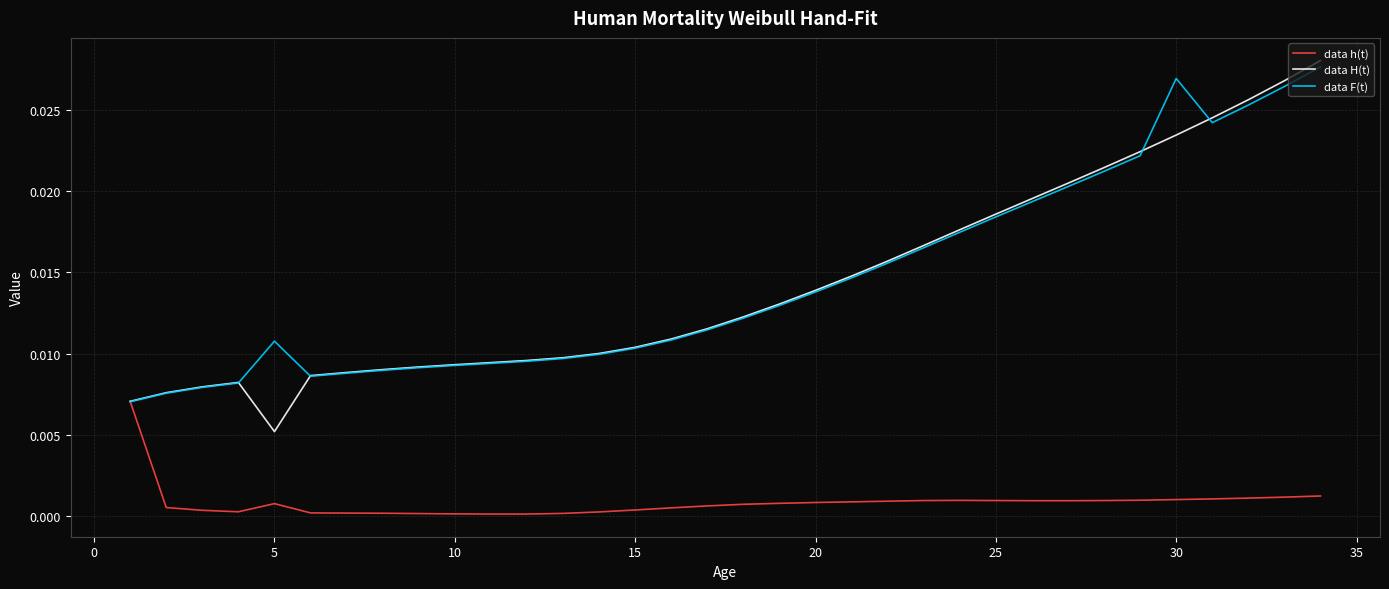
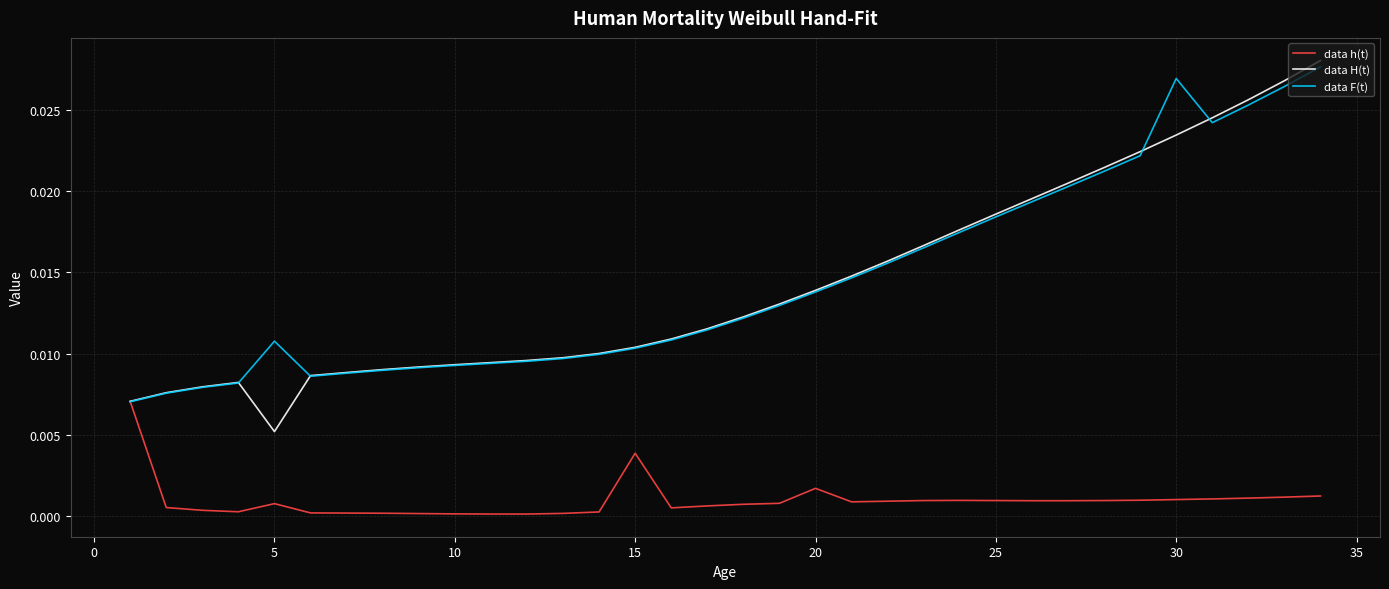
  {
    "data h(t)": {
      "5": 0.0008,
      "10": 0.0001,
-     "15": 0.0004,
-     "20": 0.0008,
+     "15": 0.0039,
+     "20": 0.0017,
      "25": 0.0010,
      "30": 0.0010
    },
    "data H(t)": {
      "5": 0.0052,
      "25": 0.0186,
      "30": 0.0234
    },
    "data F(t)": {
      "5": 0.0108,
      "25": 0.0184,
      "30": 0.0269
    }
  }
